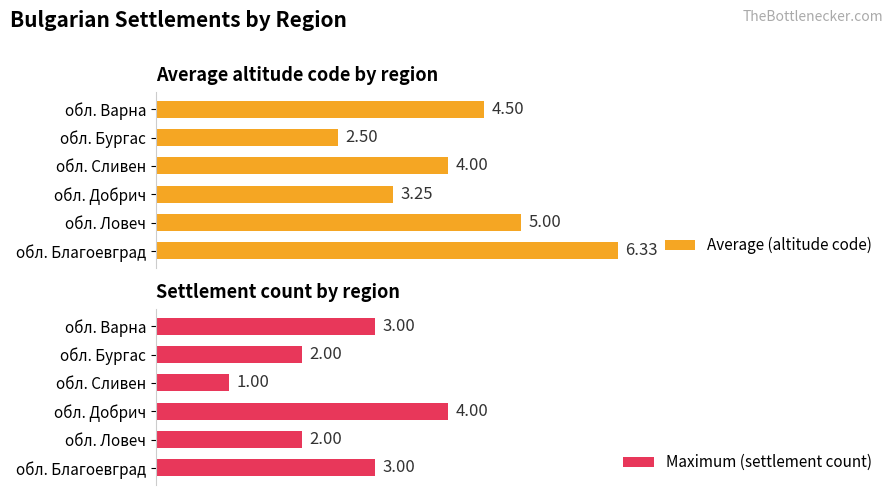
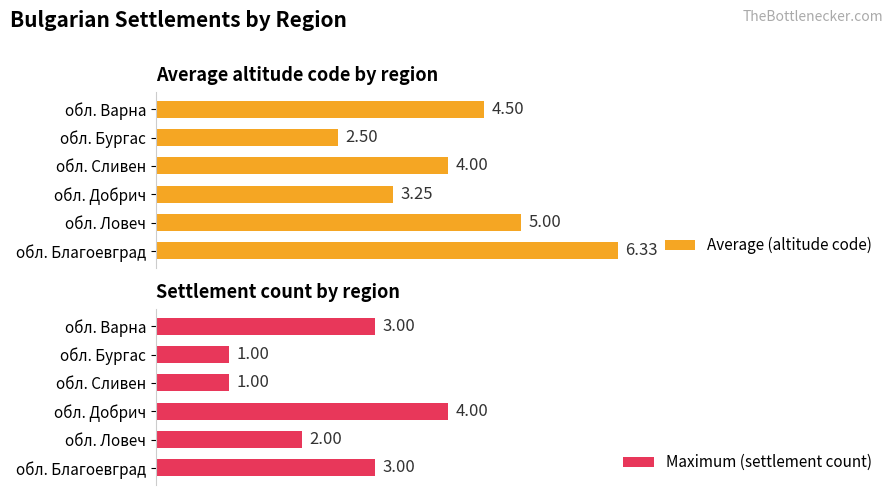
  {
    "Average altitude code by region": {
      "обл. Варна": 4.50,
      "обл. Бургас": 2.50,
      "обл. Сливен": 4.00,
      "обл. Добрич": 3.25,
      "обл. Ловеч": 5.00,
      "обл. Благоевград": 6.33
    },
    "Settlement count by region": {
      "обл. Варна": 3.00,
-     "обл. Бургас": 2.00,
+     "обл. Бургас": 1.00,
      "обл. Сливен": 1.00,
      "обл. Добрич": 4.00,
      "обл. Ловеч": 2.00,
      "обл. Благоевград": 3.00
    }
  }
